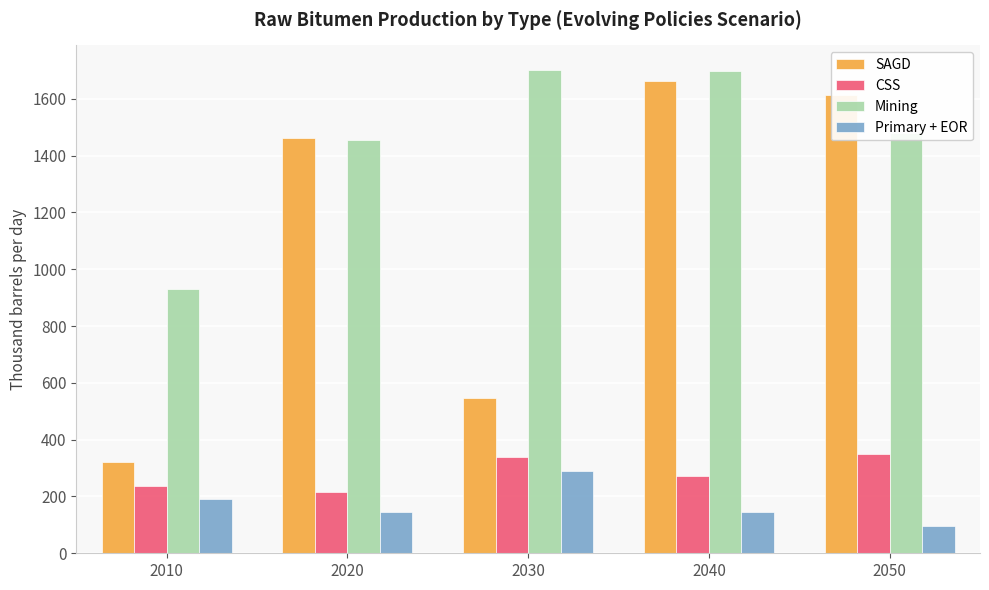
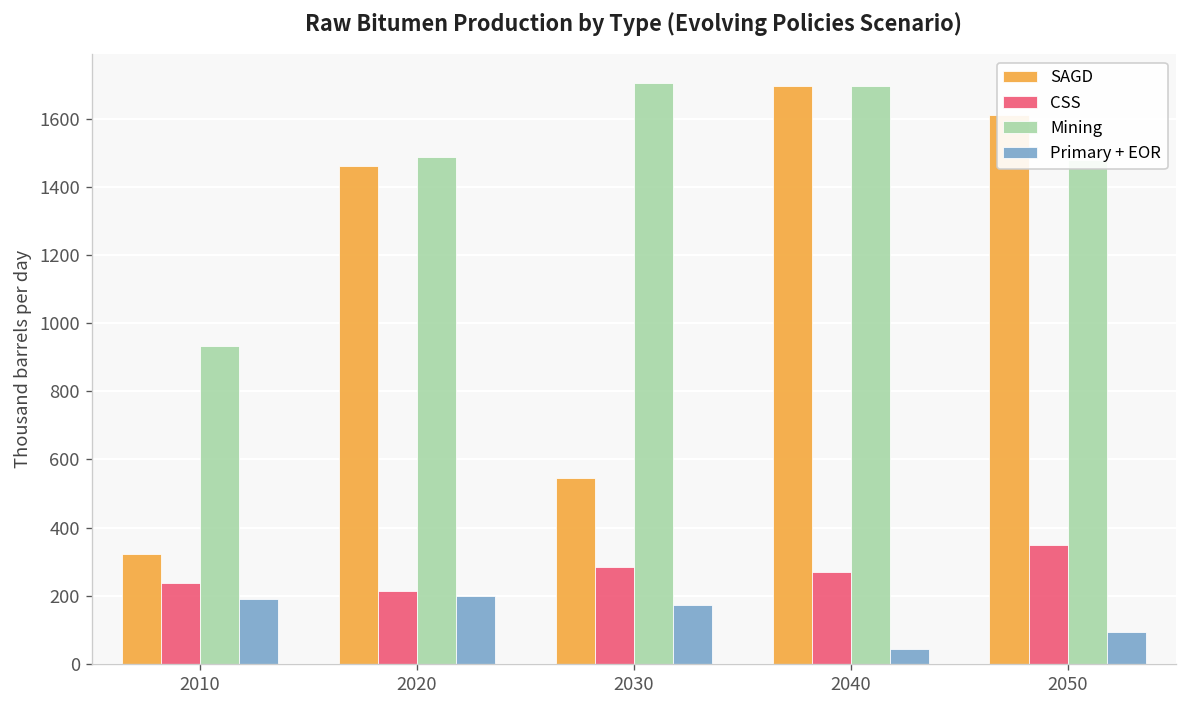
  {
    "SAGD": {
      "2010": 320,
      "2020": 1460,
      "2030": 550,
-     "2040": 1660
+     "2040": 1700
    },
    "CSS": {
      "2010": 240,
      "2020": 210,
-     "2030": 340,
+     "2030": 280,
      "2040": 270,
      "2050": 350
    },
    "Mining": {
      "2010": 930,
-     "2020": 1460,
+     "2020": 1490,
      "2030": 1700,
      "2040": 1700
    },
    "Primary + EOR": {
      "2010": 190,
-     "2020": 150,
-     "2030": 290,
-     "2040": 150,
+     "2020": 200,
+     "2030": 170,
+     "2040": 40,
      "2050": 90
    }
  }
